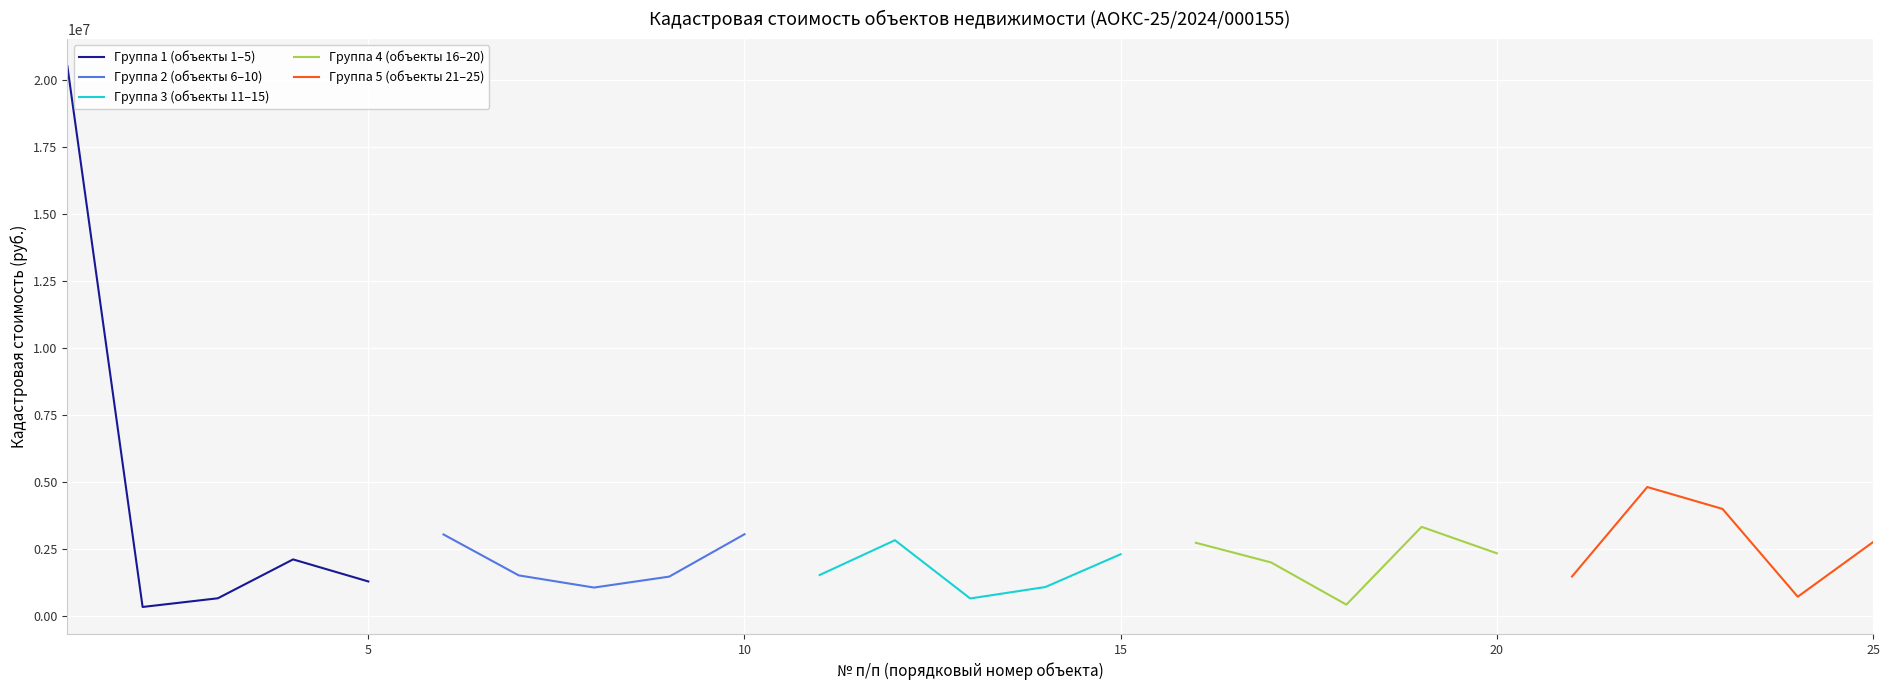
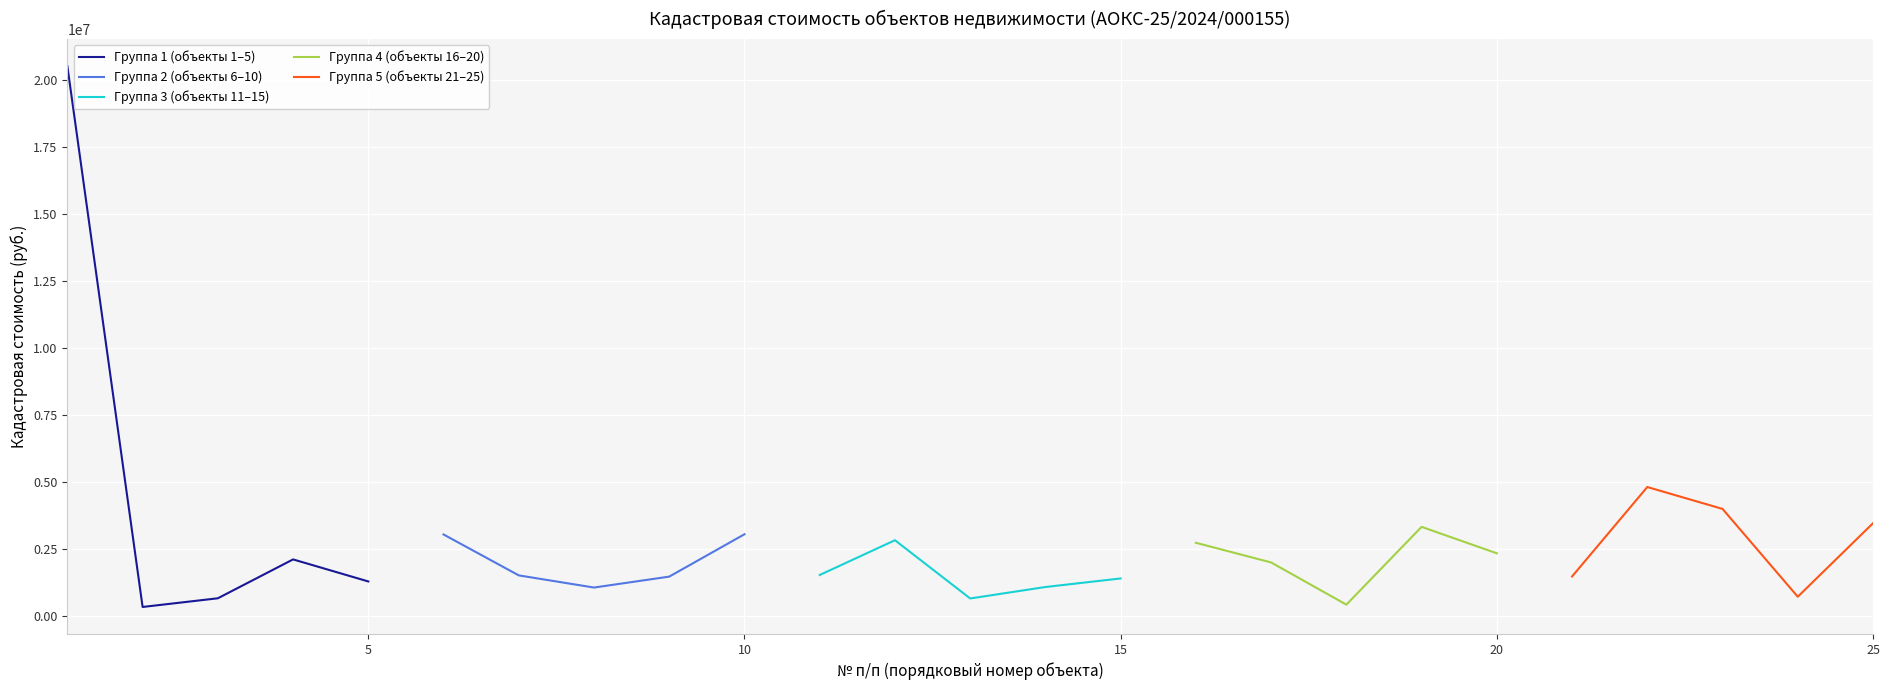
  {
    "Группа 1 (объекты 1–5)": {
      "5": 1300000
    },
    "Группа 2 (объекты 6–10)": {
      "10": 3100000
    },
    "Группа 3 (объекты 11–15)": {
-     "15": 2300000
+     "15": 1400000
    },
    "Группа 4 (объекты 16–20)": {
      "20": 2400000
    },
    "Группа 5 (объекты 21–25)": {
-     "25": 2800000
+     "25": 3500000
    }
  }
